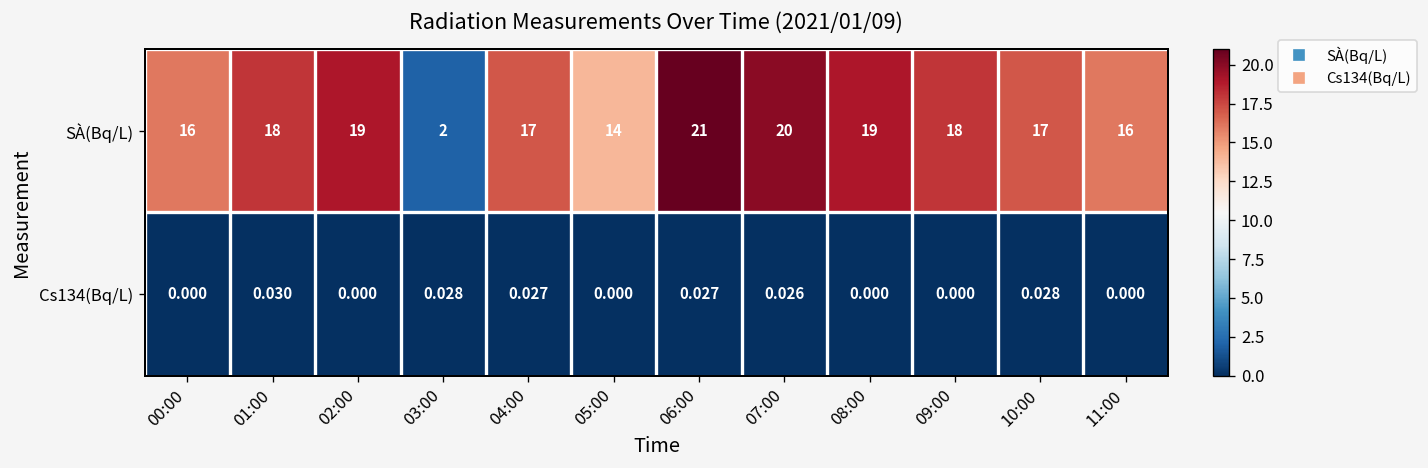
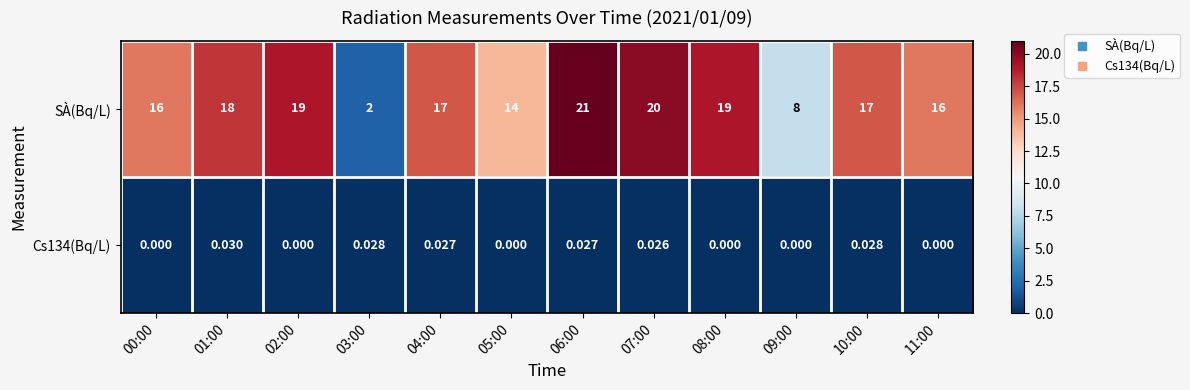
  {
    "SÀ(Bq/L)": {
      "00:00": 16,
      "01:00": 18,
      "02:00": 19,
      "03:00": 2,
      "04:00": 17,
      "05:00": 14,
      "06:00": 21,
      "07:00": 20,
      "08:00": 19,
-     "09:00": 18,
+     "09:00": 8,
      "10:00": 17,
      "11:00": 16
    },
    "Cs134(Bq/L)": {
      "00:00": 0.000,
      "01:00": 0.030,
      "02:00": 0.000,
      "03:00": 0.028,
      "04:00": 0.027,
      "05:00": 0.000,
      "06:00": 0.027,
      "07:00": 0.026,
      "08:00": 0.000,
      "09:00": 0.000,
      "10:00": 0.028,
      "11:00": 0.000
    }
  }
